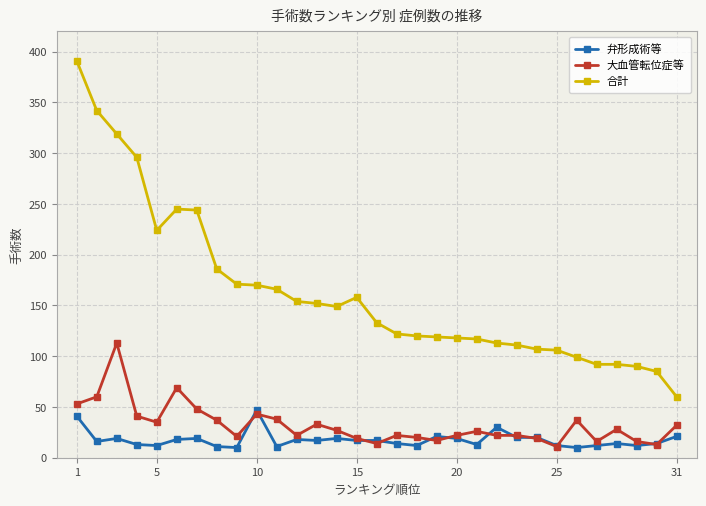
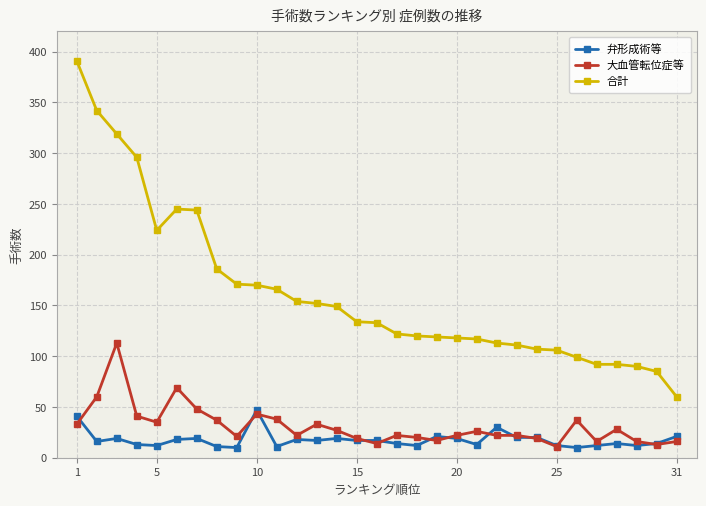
  {
    "弁形成術等": {
      "1": 41,
      "5": 12,
      "10": 47,
      "20": 19,
      "31": 21
    },
    "大血管転位症等": {
-     "1": 53,
+     "1": 33,
      "5": 35,
      "10": 43,
      "20": 22,
-     "31": 32
+     "31": 16
    },
    "合計": {
      "1": 391,
      "5": 224,
      "10": 170,
-     "15": 158,
+     "15": 134,
      "20": 118,
      "25": 106,
      "31": 60
    }
  }
